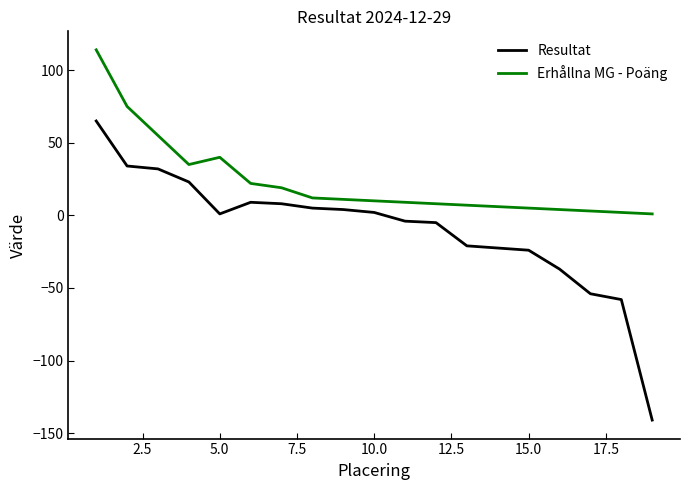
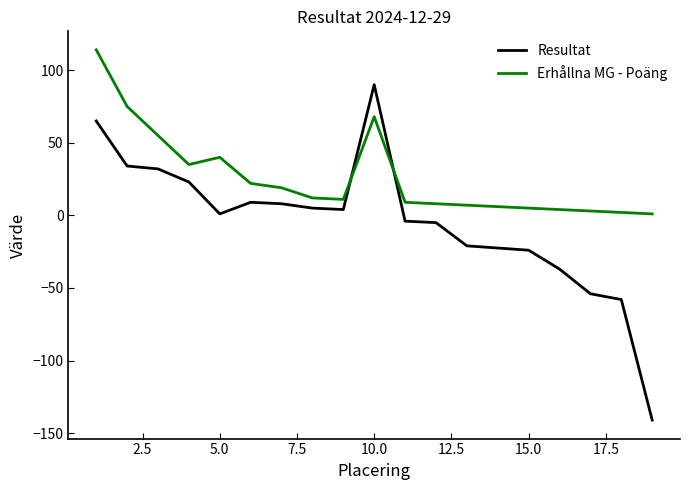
  {
    "Resultat": {
      "5.0": 1,
-     "10.0": 2,
+     "10.0": 90,
      "15.0": -24
    },
    "Erhållna MG - Poäng": {
      "5.0": 40,
-     "10.0": 10,
+     "10.0": 68,
      "15.0": 5
    }
  }
